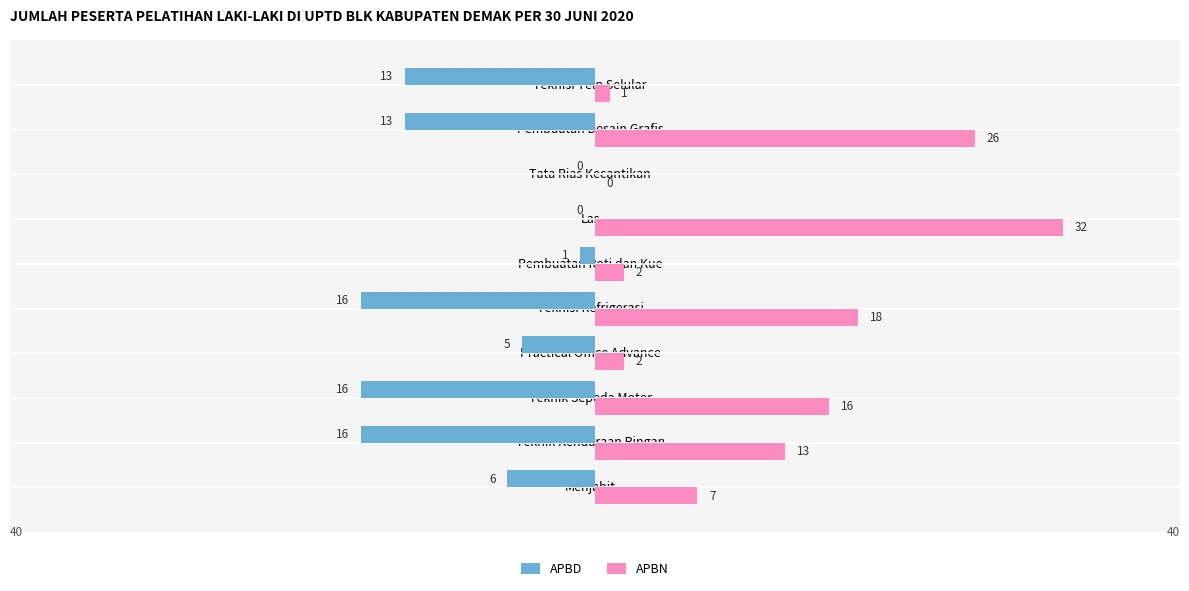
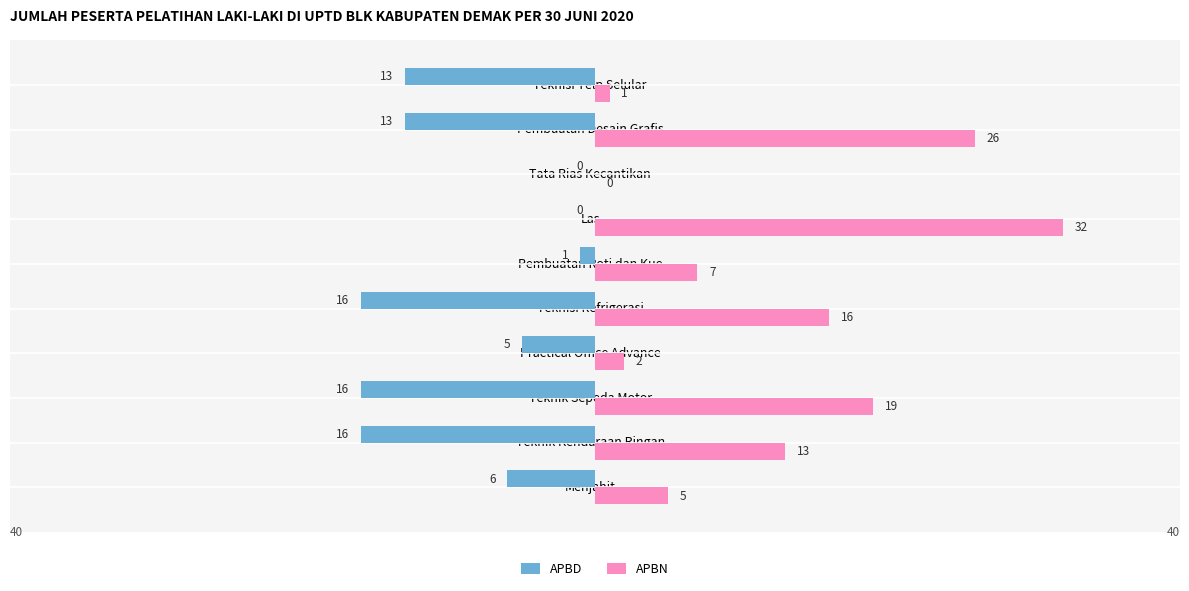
  {
    "APBD": {
      "Tata Rias Kecantikan": 0,
      "Las": 0
    },
    "APBN": {
      "Teknisi Telp Selular": 1,
      "Pembuatan Desain Grafis": 26,
      "Tata Rias Kecantikan": 0,
      "Las": 32,
-     "Pembuatan Roti dan Kue": 2,
-     "Teknisi Refrigerasi": 18,
+     "Pembuatan Roti dan Kue": 7,
+     "Teknisi Refrigerasi": 16,
      "Practical Office Advance": 2,
-     "Teknik Sepeda Motor": 16,
+     "Teknik Sepeda Motor": 19,
      "Teknik Kendaraan Ringan": 13,
-     "Menjahit": 7
+     "Menjahit": 5
    }
  }
